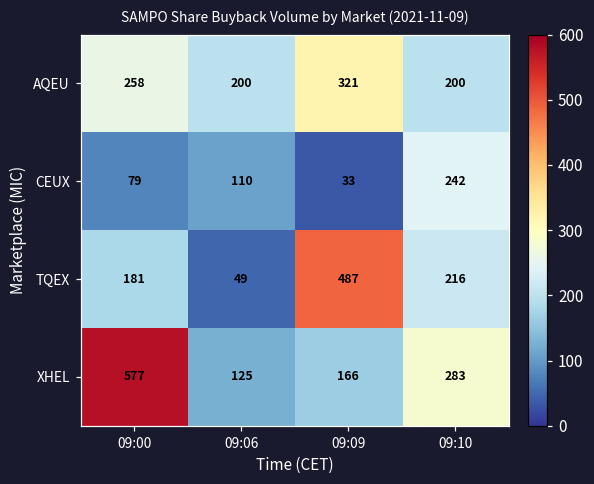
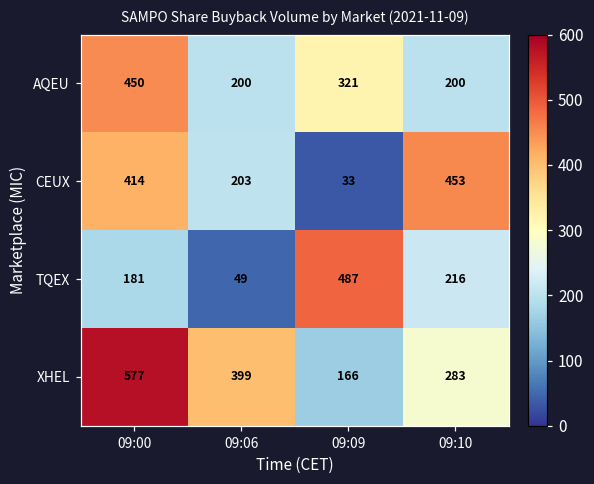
  {
    "AQEU": {
-     "09:00": 258,
+     "09:00": 450,
      "09:06": 200,
      "09:09": 321,
      "09:10": 200
    },
    "CEUX": {
-     "09:00": 79,
-     "09:06": 110,
+     "09:00": 414,
+     "09:06": 203,
      "09:09": 33,
-     "09:10": 242
+     "09:10": 453
    },
    "TQEX": {
      "09:00": 181,
      "09:06": 49,
      "09:09": 487,
      "09:10": 216
    },
    "XHEL": {
      "09:00": 577,
-     "09:06": 125,
+     "09:06": 399,
      "09:09": 166,
      "09:10": 283
    }
  }
